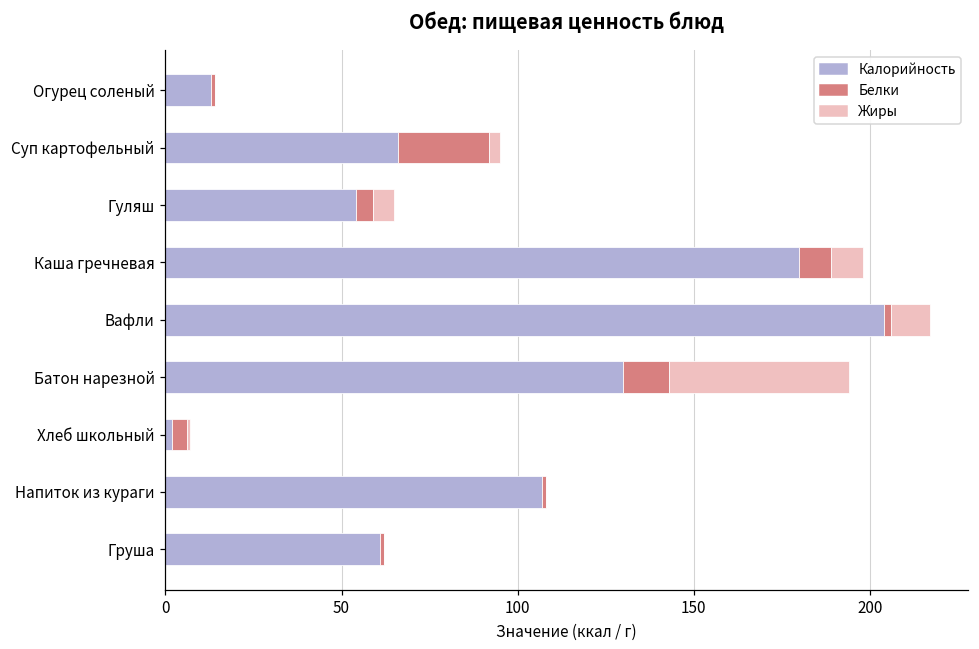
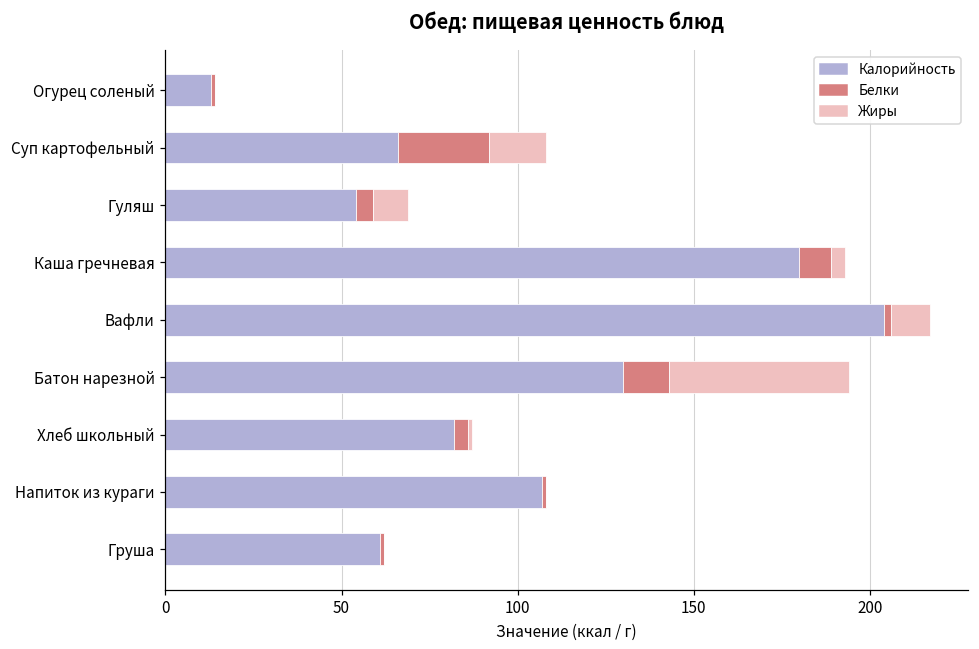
  {
    "Калорийность": {
      "Огурец соленый": 13,
      "Суп картофельный": 66,
      "Гуляш": 54,
      "Каша гречневая": 180,
      "Вафли": 204,
      "Батон нарезной": 130,
-     "Хлеб школьный": 2,
+     "Хлеб школьный": 82,
      "Напиток из кураги": 107,
      "Груша": 61
    },
    "Белки": {
      "Огурец соленый": 1,
      "Суп картофельный": 26,
      "Гуляш": 5,
      "Каша гречневая": 9,
      "Вафли": 2,
      "Батон нарезной": 13,
      "Хлеб школьный": 4,
      "Напиток из кураги": 1,
      "Груша": 1
    },
    "Жиры": {
      "Огурец соленый": 0,
-     "Суп картофельный": 3,
-     "Гуляш": 6,
-     "Каша гречневая": 9,
+     "Суп картофельный": 16,
+     "Гуляш": 10,
+     "Каша гречневая": 4,
      "Вафли": 11,
      "Батон нарезной": 51,
      "Хлеб школьный": 1,
      "Напиток из кураги": 0,
      "Груша": 0
    }
  }
